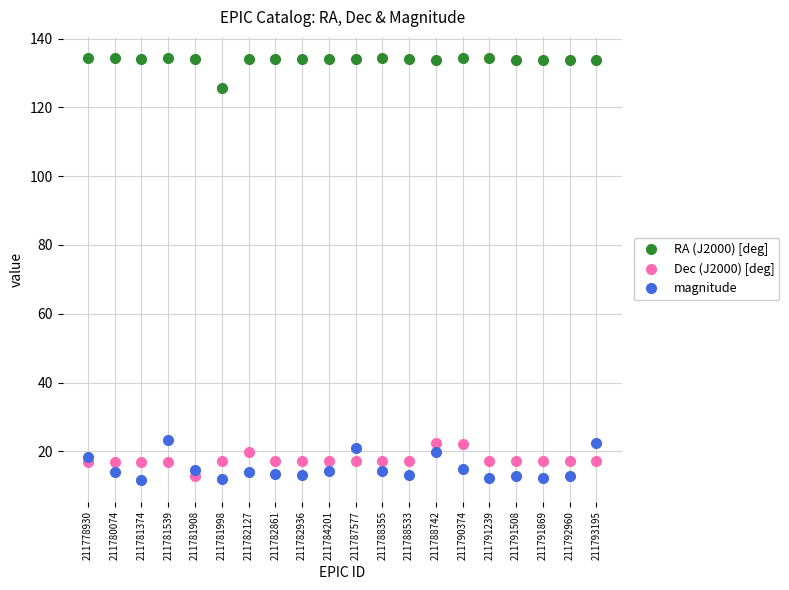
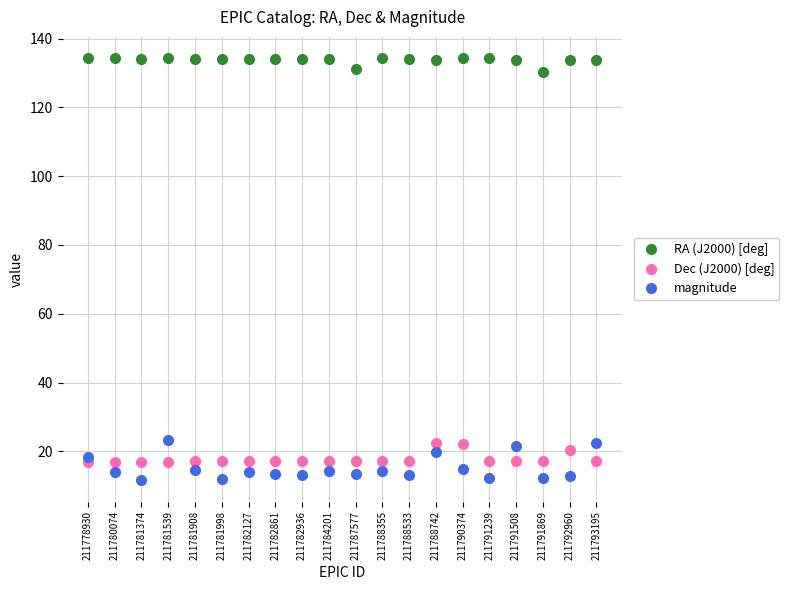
  {
    "RA (J2000) [deg]": {
      "211778930": 134,
      "211780074": 134,
      "211781374": 134,
      "211781539": 134,
      "211781908": 134,
-     "211781998": 126,
+     "211781998": 134,
      "211782127": 134,
      "211782861": 134,
      "211782936": 134,
      "211784201": 134,
-     "211787577": 134,
+     "211787577": 131,
      "211788355": 134,
      "211788533": 134,
      "211788742": 134,
      "211790374": 134,
      "211791239": 134,
      "211791508": 134,
-     "211791869": 134,
+     "211791869": 130,
      "211792960": 134,
      "211793195": 134
    },
    "Dec (J2000) [deg]": {
      "211778930": 17,
      "211780074": 17,
      "211781374": 17,
      "211781539": 17,
-     "211781908": 13,
+     "211781908": 17,
      "211781998": 17,
-     "211782127": 20,
+     "211782127": 17,
      "211782861": 17,
      "211782936": 17,
      "211784201": 17,
      "211787577": 17,
      "211788355": 17,
      "211788533": 17,
      "211788742": 22,
      "211790374": 22,
      "211791239": 17,
      "211791508": 17,
      "211791869": 17,
-     "211792960": 17,
+     "211792960": 20,
      "211793195": 17
    },
    "magnitude": {
      "211778930": 18,
      "211780074": 14,
      "211781374": 12,
      "211781539": 23,
      "211781908": 15,
      "211781998": 12,
      "211782127": 14,
      "211782861": 13,
      "211782936": 13,
      "211784201": 14,
-     "211787577": 21,
+     "211787577": 13,
      "211788355": 14,
      "211788533": 13,
      "211788742": 20,
      "211790374": 15,
      "211791239": 12,
-     "211791508": 13,
+     "211791508": 22,
      "211791869": 12,
      "211792960": 13,
      "211793195": 22
    }
  }
